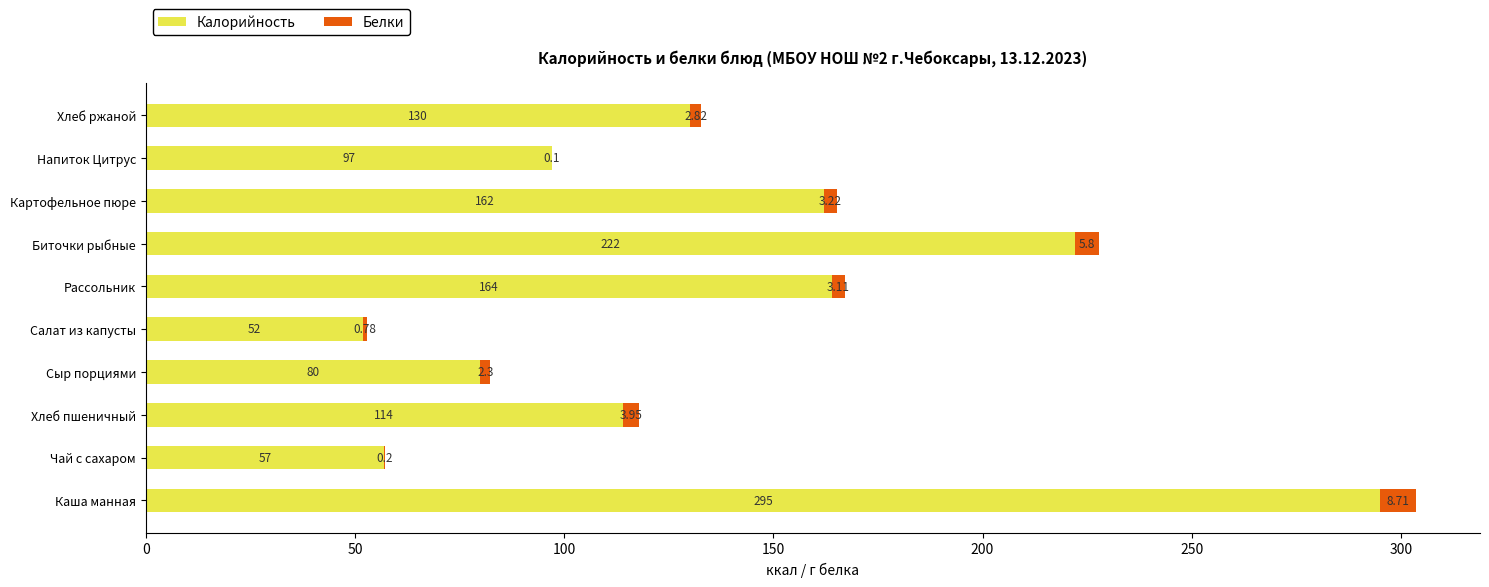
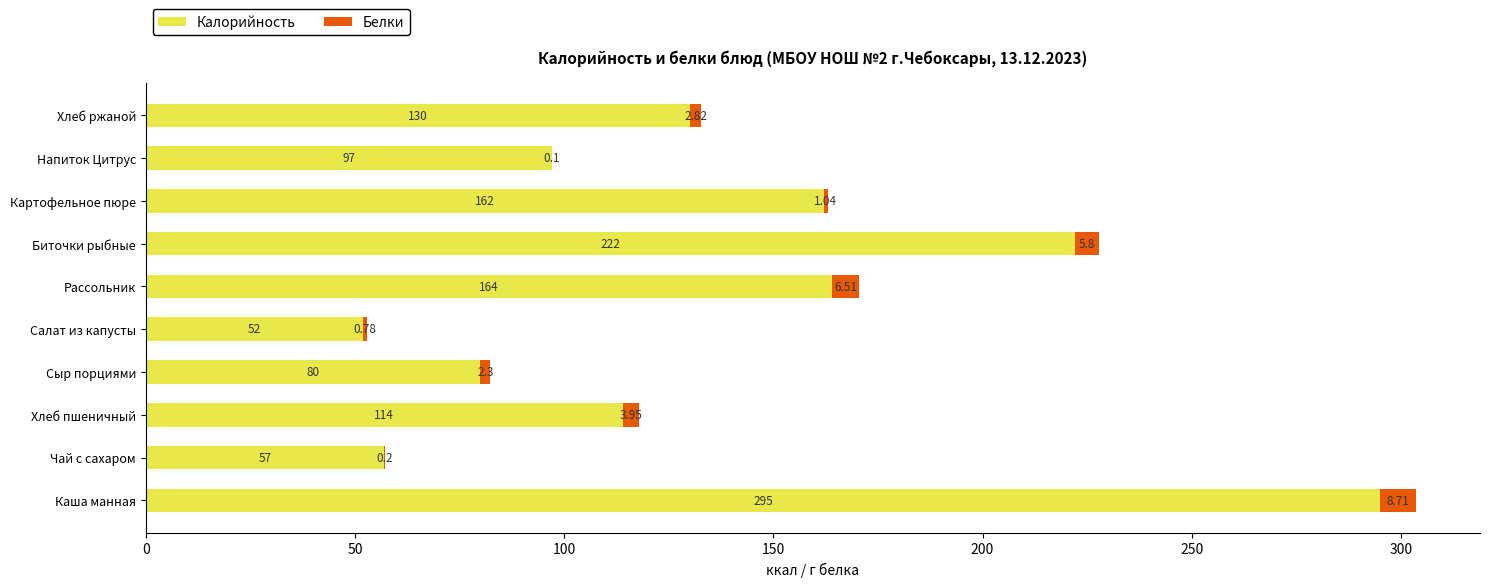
  {
    "Калорийность": {
      "Хлеб ржаной": 130,
      "Напиток Цитрус": 97,
      "Картофельное пюре": 162,
      "Биточки рыбные": 222,
      "Рассольник": 164,
      "Салат из капусты": 52,
      "Сыр порциями": 80,
      "Хлеб пшеничный": 114,
      "Чай с сахаром": 57,
      "Каша манная": 295
    },
    "Белки": {
      "Хлеб ржаной": 2.82,
      "Напиток Цитрус": 0.1,
-     "Картофельное пюре": 3.22,
+     "Картофельное пюре": 1.04,
      "Биточки рыбные": 5.8,
-     "Рассольник": 3.11,
+     "Рассольник": 6.51,
      "Салат из капусты": 0.78,
      "Сыр порциями": 2.3,
      "Хлеб пшеничный": 3.95,
      "Чай с сахаром": 0.2,
      "Каша манная": 8.71
    }
  }
